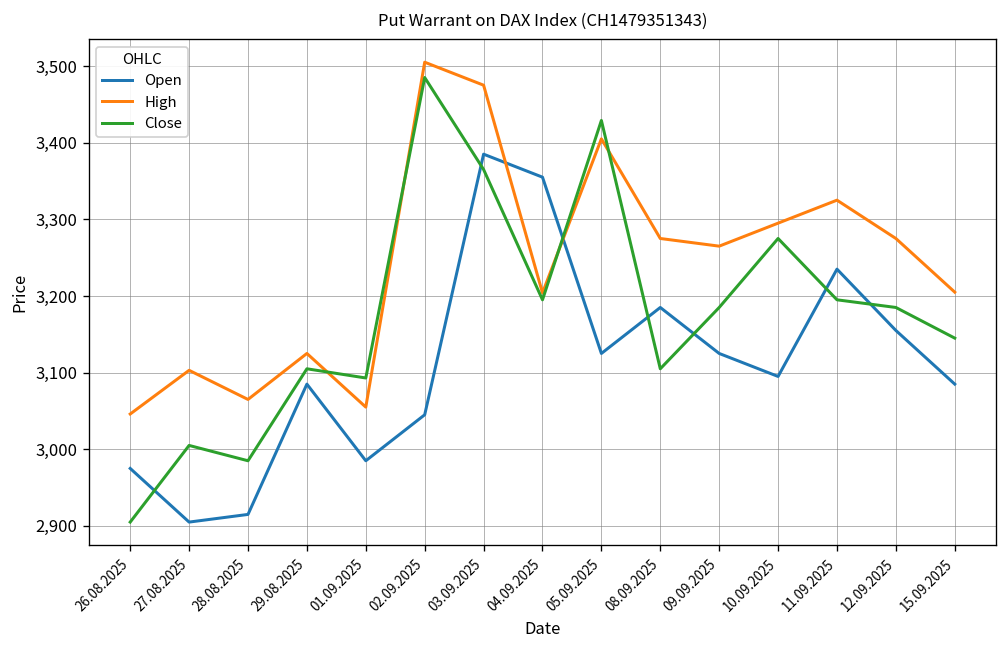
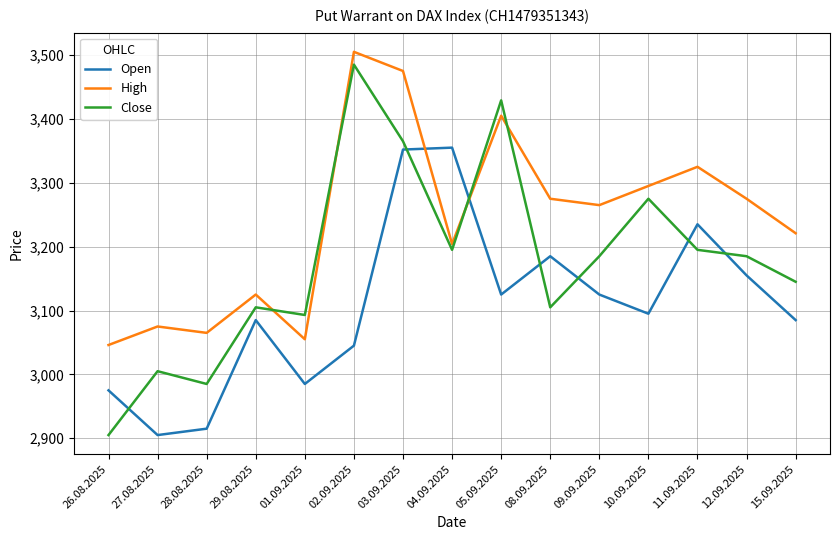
  {
    "Open": {
      "26.08.2025": "2,980",
      "27.08.2025": "2,910",
      "28.08.2025": "2,920",
      "29.08.2025": "3,090",
      "01.09.2025": "2,990",
      "02.09.2025": "3,050",
-     "03.09.2025": "3,390",
+     "03.09.2025": "3,350",
      "04.09.2025": "3,360",
      "05.09.2025": "3,130",
      "08.09.2025": "3,190",
      "09.09.2025": "3,130",
      "10.09.2025": "3,100",
      "11.09.2025": "3,240",
      "12.09.2025": "3,160",
      "15.09.2025": "3,090"
    },
    "High": {
      "26.08.2025": "3,050",
-     "27.08.2025": "3,100",
+     "27.08.2025": "3,080",
      "28.08.2025": "3,070",
      "29.08.2025": "3,130",
      "01.09.2025": "3,060",
      "02.09.2025": "3,510",
      "03.09.2025": "3,480",
      "04.09.2025": "3,200",
      "05.09.2025": "3,410",
      "08.09.2025": "3,280",
      "09.09.2025": "3,270",
      "10.09.2025": "3,300",
      "11.09.2025": "3,330",
      "12.09.2025": "3,280",
-     "15.09.2025": "3,210"
+     "15.09.2025": "3,220"
    },
    "Close": {
      "26.08.2025": "2,910",
      "27.08.2025": "3,010",
      "28.08.2025": "2,990",
      "29.08.2025": "3,110",
      "01.09.2025": "3,090",
      "02.09.2025": "3,490",
      "03.09.2025": "3,370",
      "04.09.2025": "3,200",
      "05.09.2025": "3,430",
      "08.09.2025": "3,110",
      "09.09.2025": "3,190",
      "10.09.2025": "3,280",
      "11.09.2025": "3,200",
      "12.09.2025": "3,190",
      "15.09.2025": "3,150"
    }
  }
